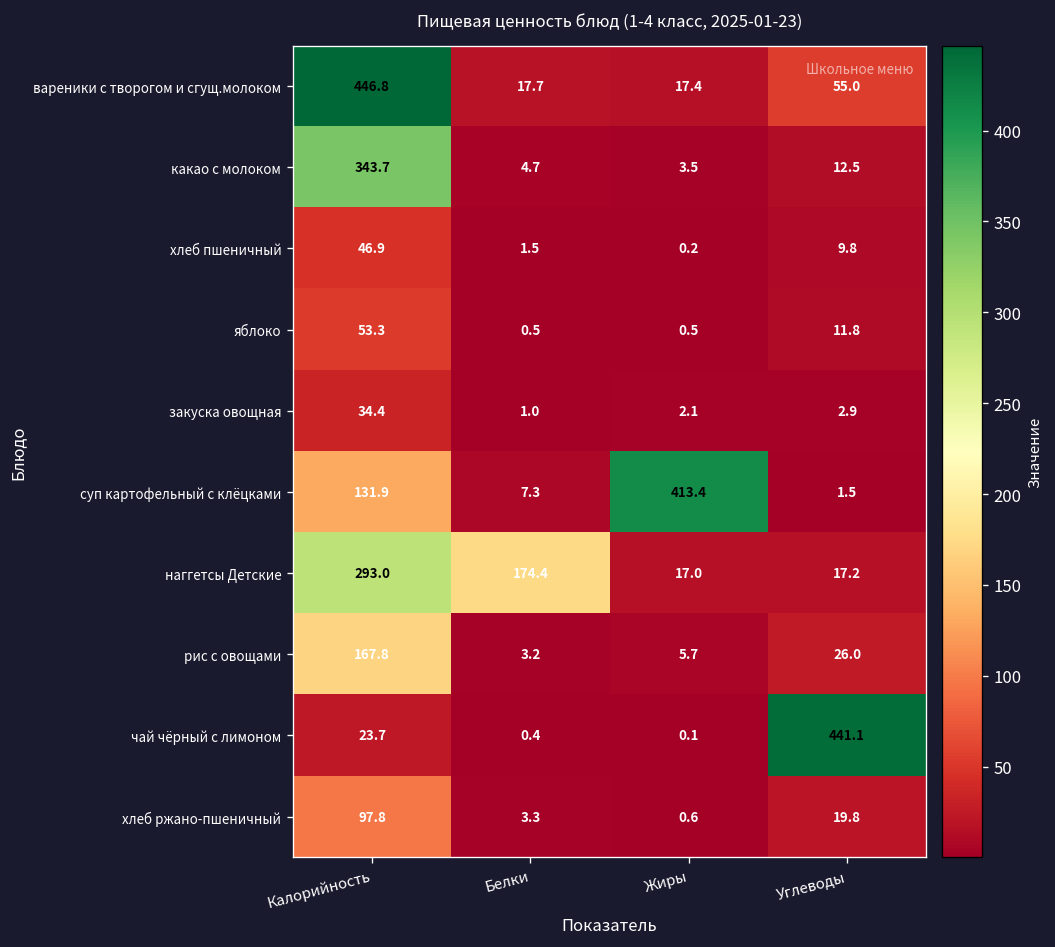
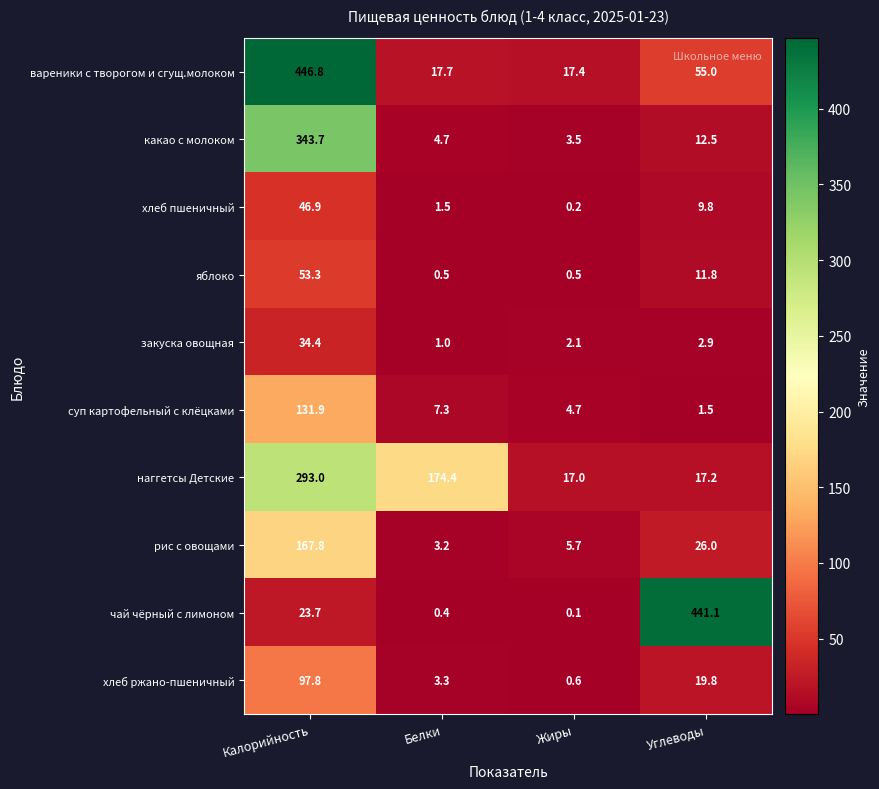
  {
    "вареники с творогом и сгущ.молоком": {
      "Калорийность": 446.8,
      "Белки": 17.7,
      "Жиры": 17.4
    },
    "какао с молоком": {
      "Калорийность": 343.7,
      "Белки": 4.7,
      "Жиры": 3.5,
      "Углеводы": 12.5
    },
    "хлеб пшеничный": {
      "Калорийность": 46.9,
      "Белки": 1.5,
      "Жиры": 0.2,
      "Углеводы": 9.8
    },
    "яблоко": {
      "Калорийность": 53.3,
      "Белки": 0.5,
      "Жиры": 0.5,
      "Углеводы": 11.8
    },
    "закуска овощная": {
      "Калорийность": 34.4,
      "Белки": 1.0,
      "Жиры": 2.1,
      "Углеводы": 2.9
    },
    "суп картофельный с клёцками": {
      "Калорийность": 131.9,
      "Белки": 7.3,
-     "Жиры": 413.4,
+     "Жиры": 4.7,
      "Углеводы": 1.5
    },
    "наггетсы Детские": {
      "Калорийность": 293.0,
      "Белки": 174.4,
      "Жиры": 17.0,
      "Углеводы": 17.2
    },
    "рис с овощами": {
      "Калорийность": 167.8,
      "Белки": 3.2,
      "Жиры": 5.7,
      "Углеводы": 26.0
    },
    "чай чёрный с лимоном": {
      "Калорийность": 23.7,
      "Белки": 0.4,
      "Жиры": 0.1,
      "Углеводы": 441.1
    },
    "хлеб ржано-пшеничный": {
      "Калорийность": 97.8,
      "Белки": 3.3,
      "Жиры": 0.6,
      "Углеводы": 19.8
    }
  }
